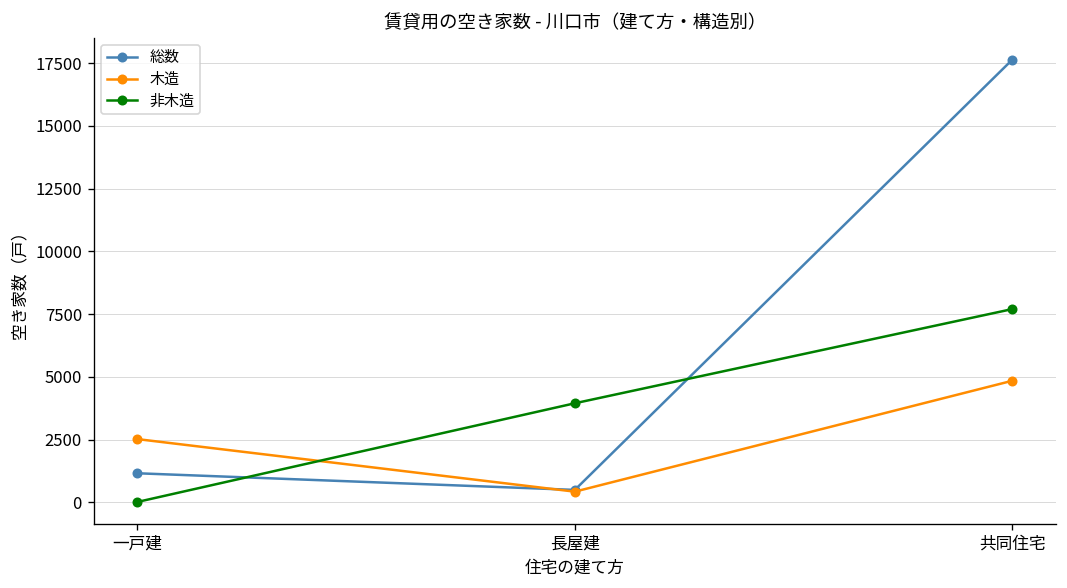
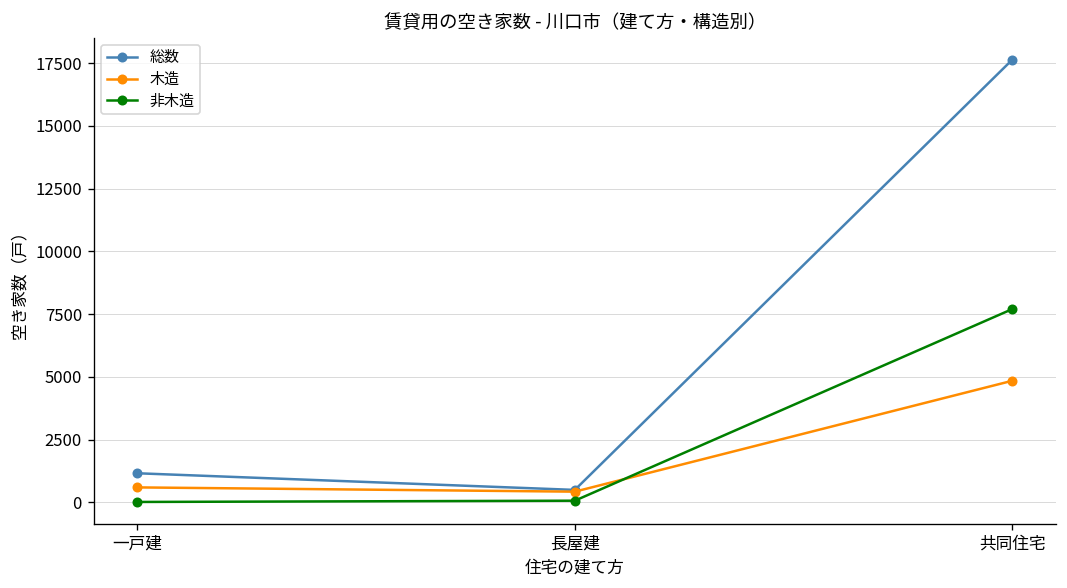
  {
    "総数": {
      "一戸建": 1200,
      "共同住宅": 17600
    },
    "木造": {
-     "一戸建": 2500,
+     "一戸建": 600,
      "共同住宅": 4800
    },
    "非木造": {
      "一戸建": 0,
-     "長屋建": 4000,
+     "長屋建": 100,
      "共同住宅": 7700
    }
  }
